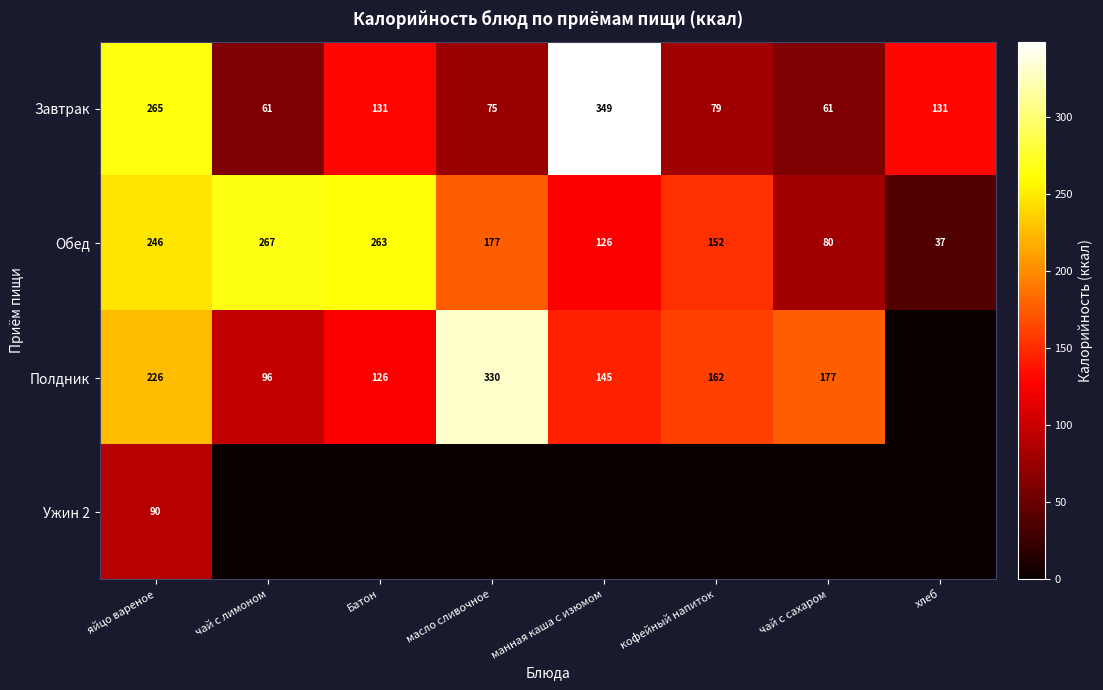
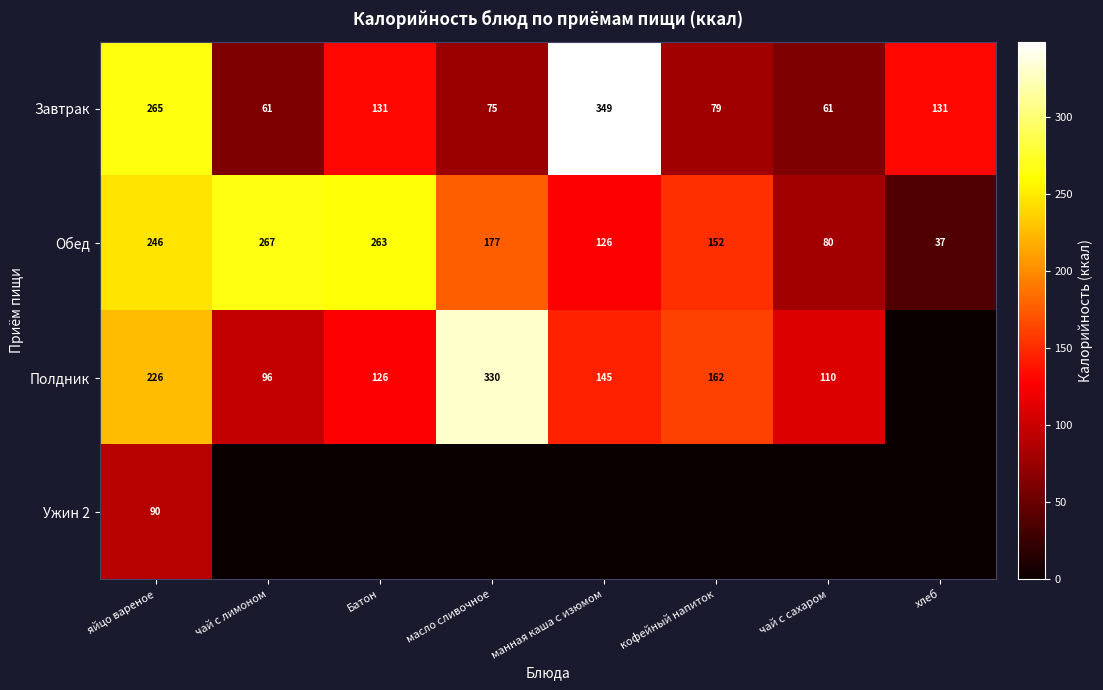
  {
    "Завтрак": {
      "яйцо вареное": 265,
      "чай с лимоном": 61,
      "Батон": 131,
      "масло сливочное": 75,
      "манная каша с изюмом": 349,
      "кофейный напиток": 79,
      "чай с сахаром": 61,
      "хлеб": 131
    },
    "Обед": {
      "яйцо вареное": 246,
      "чай с лимоном": 267,
      "Батон": 263,
      "масло сливочное": 177,
      "манная каша с изюмом": 126,
      "кофейный напиток": 152,
      "чай с сахаром": 80,
      "хлеб": 37
    },
    "Полдник": {
      "яйцо вареное": 226,
      "чай с лимоном": 96,
      "Батон": 126,
      "масло сливочное": 330,
      "манная каша с изюмом": 145,
      "кофейный напиток": 162,
-     "чай с сахаром": 177
+     "чай с сахаром": 110
    },
    "Ужин 2": {
      "яйцо вареное": 90
    }
  }
